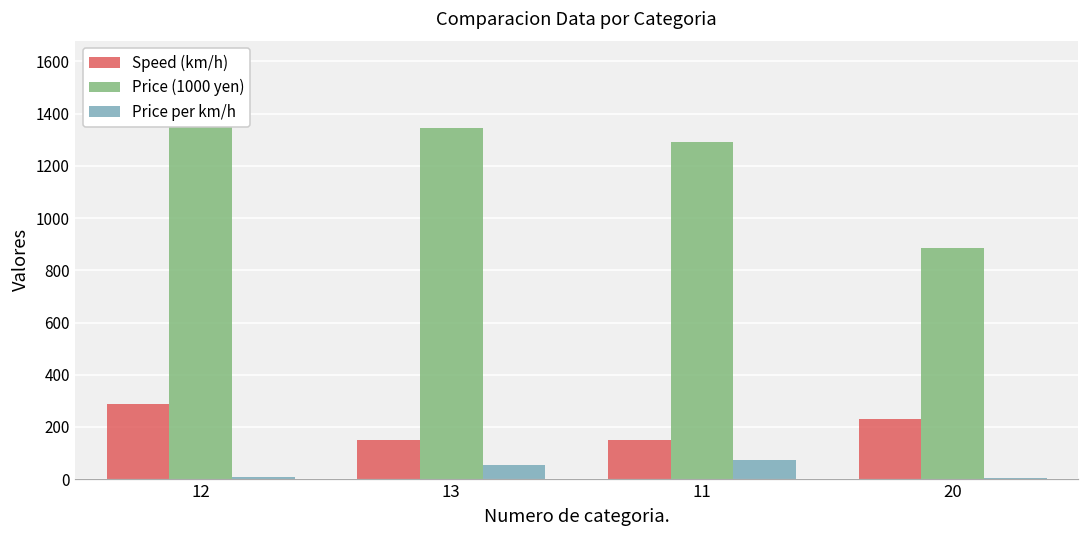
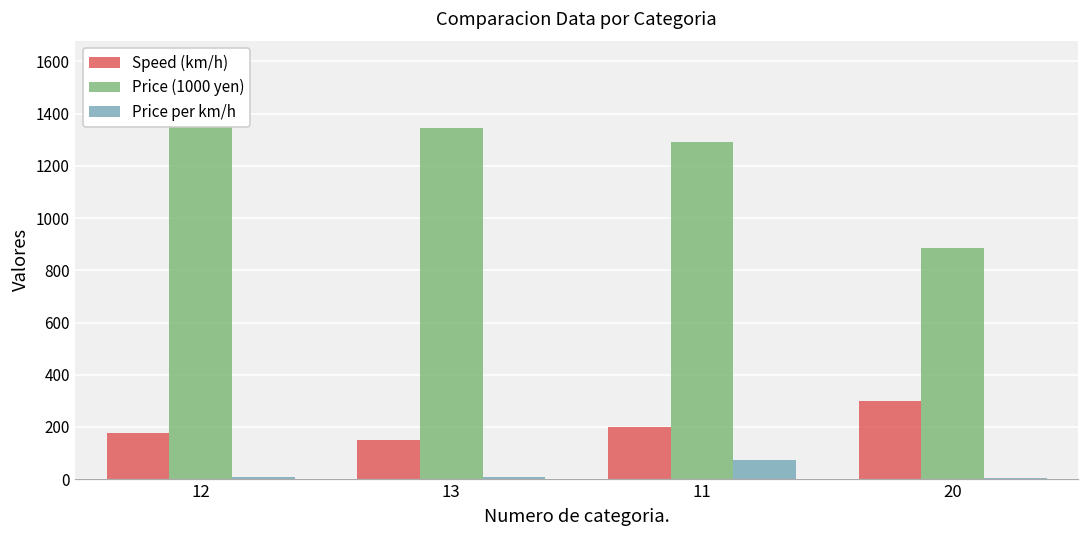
  {
    "Speed (km/h)": {
-     "12": 290,
+     "12": 180,
      "13": 150,
-     "11": 150,
-     "20": 230
+     "11": 200,
+     "20": 300
    },
    "Price (1000 yen)": {
      "13": 1350,
      "11": 1290,
      "20": 880
    },
    "Price per km/h": {
-     "13": 50,
+     "13": 10,
      "11": 70
    }
  }
